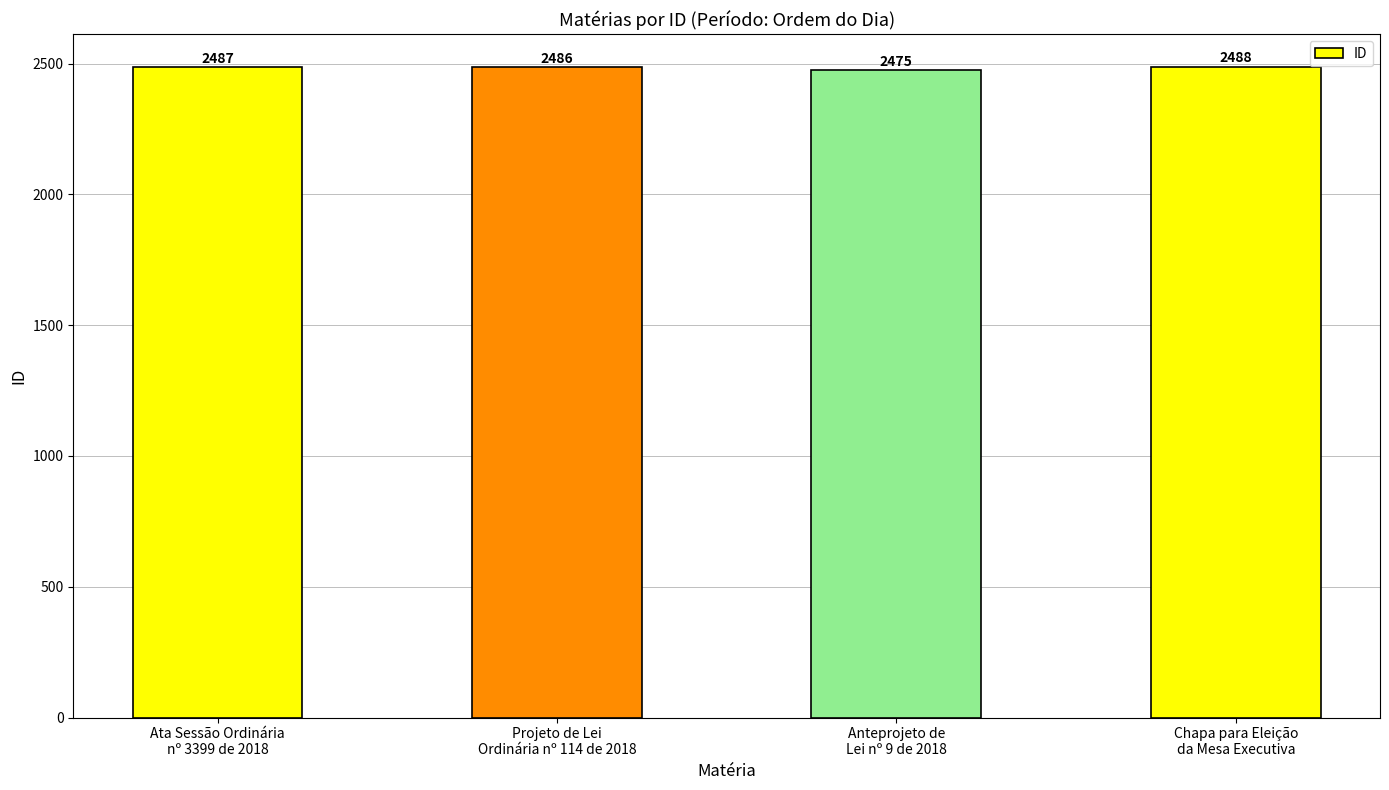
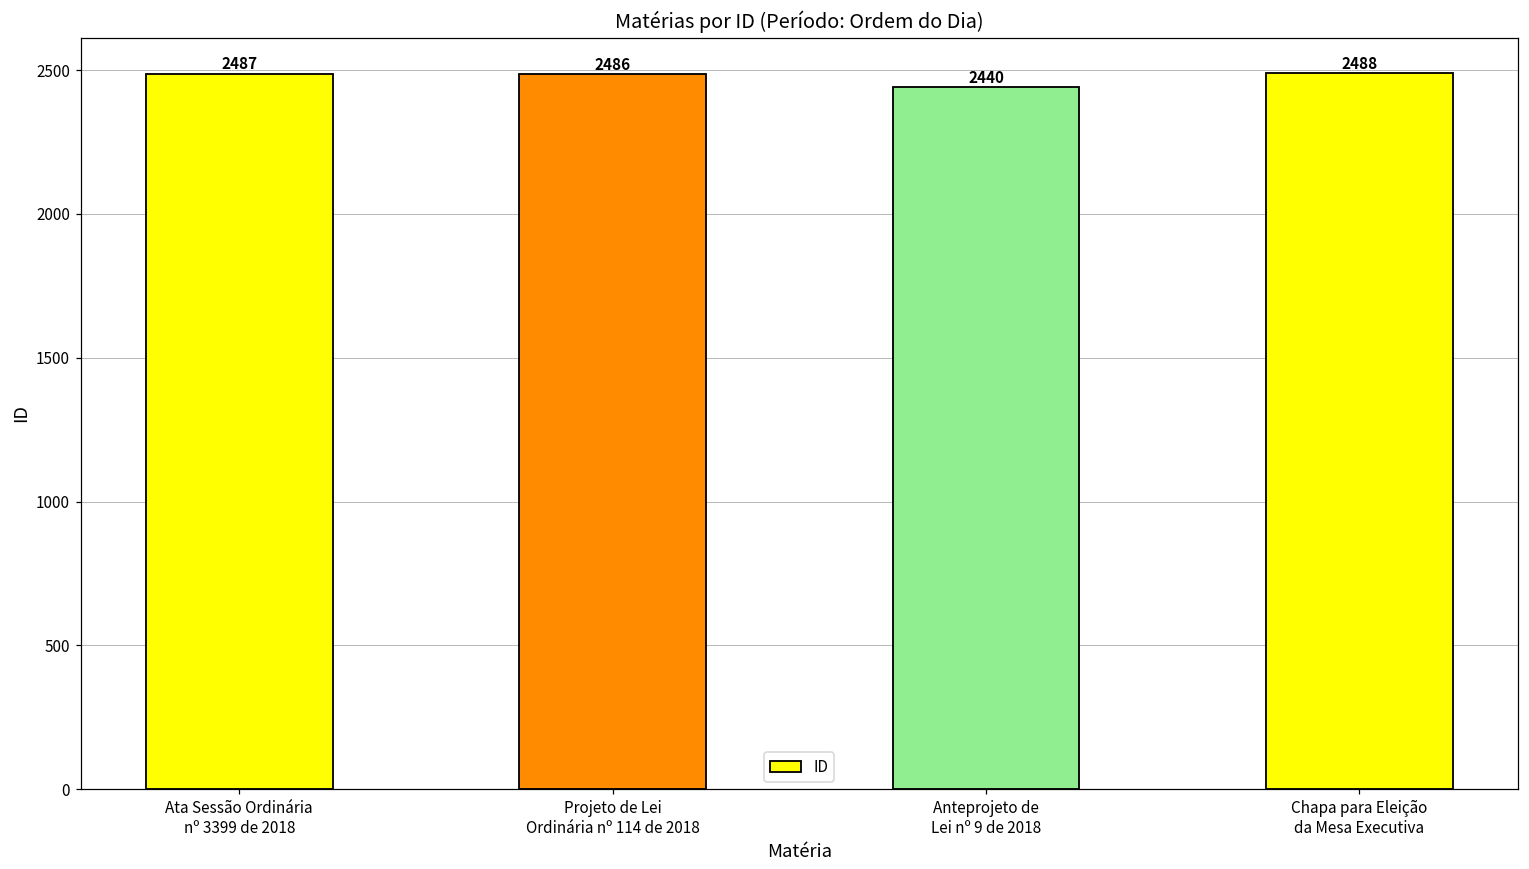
  {
    "Ata Sessão Ordinária nº 3399 de 2018": 2487,
    "Projeto de Lei Ordinária nº 114 de 2018": 2486,
-   "Anteprojeto de Lei nº 9 de 2018": 2475,
+   "Anteprojeto de Lei nº 9 de 2018": 2440,
    "Chapa para Eleição da Mesa Executiva": 2488
  }
